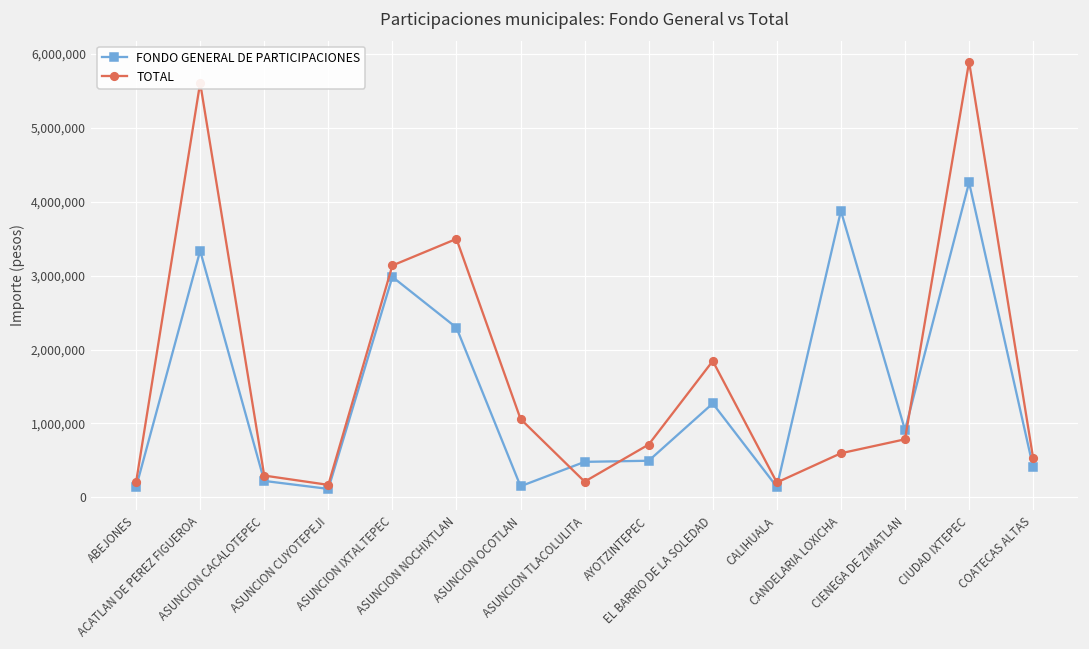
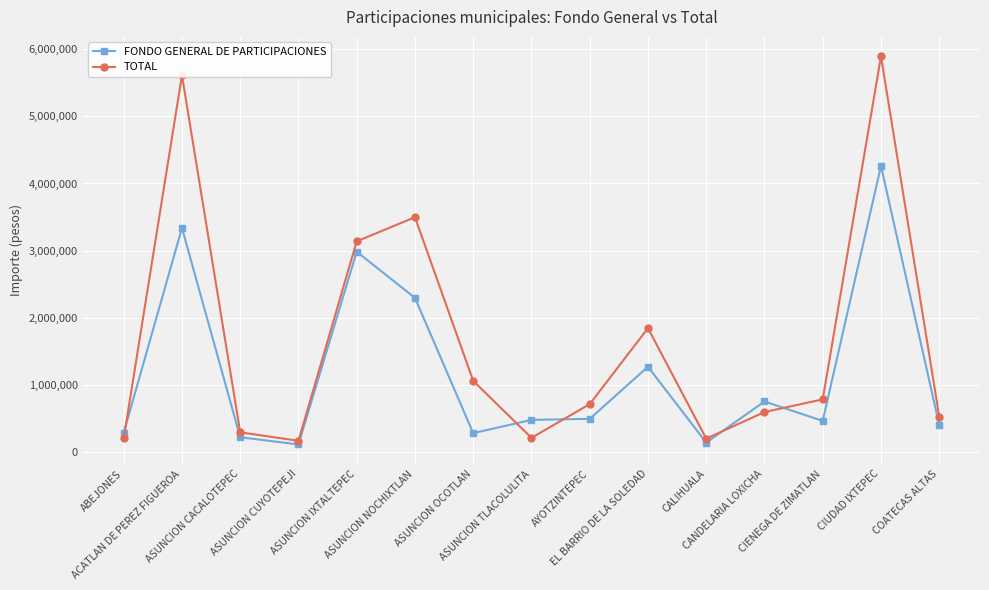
  {
    "FONDO GENERAL DE PARTICIPACIONES": {
-     "ABEJONES": "100,000",
+     "ABEJONES": "300,000",
      "ACATLAN DE PEREZ FIGUEROA": "3,300,000",
      "ASUNCION CACALOTEPEC": "200,000",
      "ASUNCION CUYOTEPEJI": "100,000",
      "ASUNCION IXTALTEPEC": "3,000,000",
      "ASUNCION NOCHIXTLAN": "2,300,000",
-     "ASUNCION OCOTLAN": "200,000",
+     "ASUNCION OCOTLAN": "300,000",
      "ASUNCION TLACOLULITA": "500,000",
      "AYOTZINTEPEC": "500,000",
      "EL BARRIO DE LA SOLEDAD": "1,300,000",
      "CALIHUALA": "100,000",
-     "CANDELARIA LOXICHA": "3,900,000",
-     "CIENEGA DE ZIMATLAN": "900,000",
+     "CANDELARIA LOXICHA": "800,000",
+     "CIENEGA DE ZIMATLAN": "500,000",
      "CIUDAD IXTEPEC": "4,300,000",
      "COATECAS ALTAS": "400,000"
    },
    "TOTAL": {
      "ABEJONES": "200,000",
      "ASUNCION CACALOTEPEC": "300,000",
      "ASUNCION CUYOTEPEJI": "200,000",
      "ASUNCION IXTALTEPEC": "3,100,000",
      "ASUNCION NOCHIXTLAN": "3,500,000",
      "ASUNCION OCOTLAN": "1,100,000",
      "ASUNCION TLACOLULITA": "200,000",
      "AYOTZINTEPEC": "700,000",
      "EL BARRIO DE LA SOLEDAD": "1,800,000",
      "CALIHUALA": "200,000",
      "CANDELARIA LOXICHA": "600,000",
      "CIENEGA DE ZIMATLAN": "800,000",
      "CIUDAD IXTEPEC": "5,900,000",
      "COATECAS ALTAS": "500,000"
    }
  }
